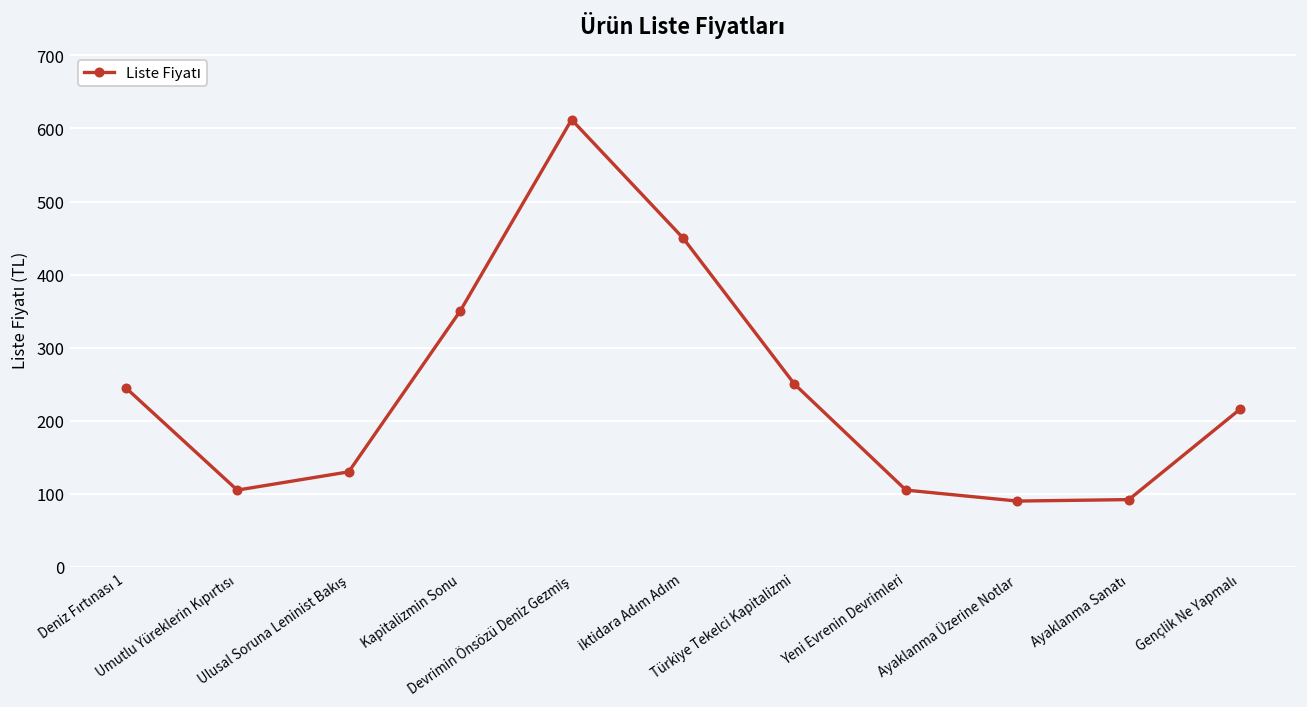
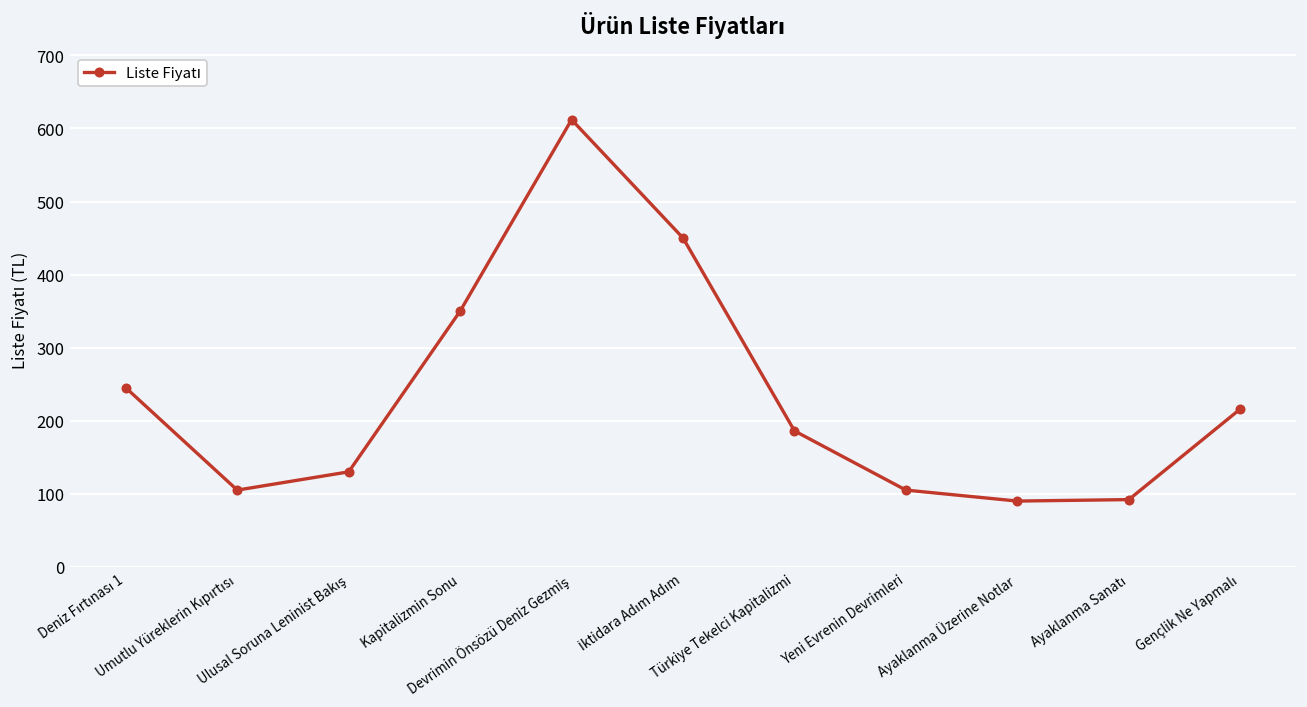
  {
    "Deniz Fırtınası 1": 250,
    "Umutlu Yüreklerin Kıpırtısı": 110,
    "Ulusal Soruna Leninist Bakış": 130,
    "Kapitalizmin Sonu": 350,
    "Devrimin Önsözü Deniz Gezmiş": 610,
    "İktidara Adım Adım": 450,
-   "Türkiye Tekelci Kapitalizmi": 250,
+   "Türkiye Tekelci Kapitalizmi": 190,
    "Yeni Evrenin Devrimleri": 110,
    "Ayaklanma Üzerine Notlar": 90,
    "Ayaklanma Sanatı": 90,
    "Gençlik Ne Yapmalı": 220
  }
